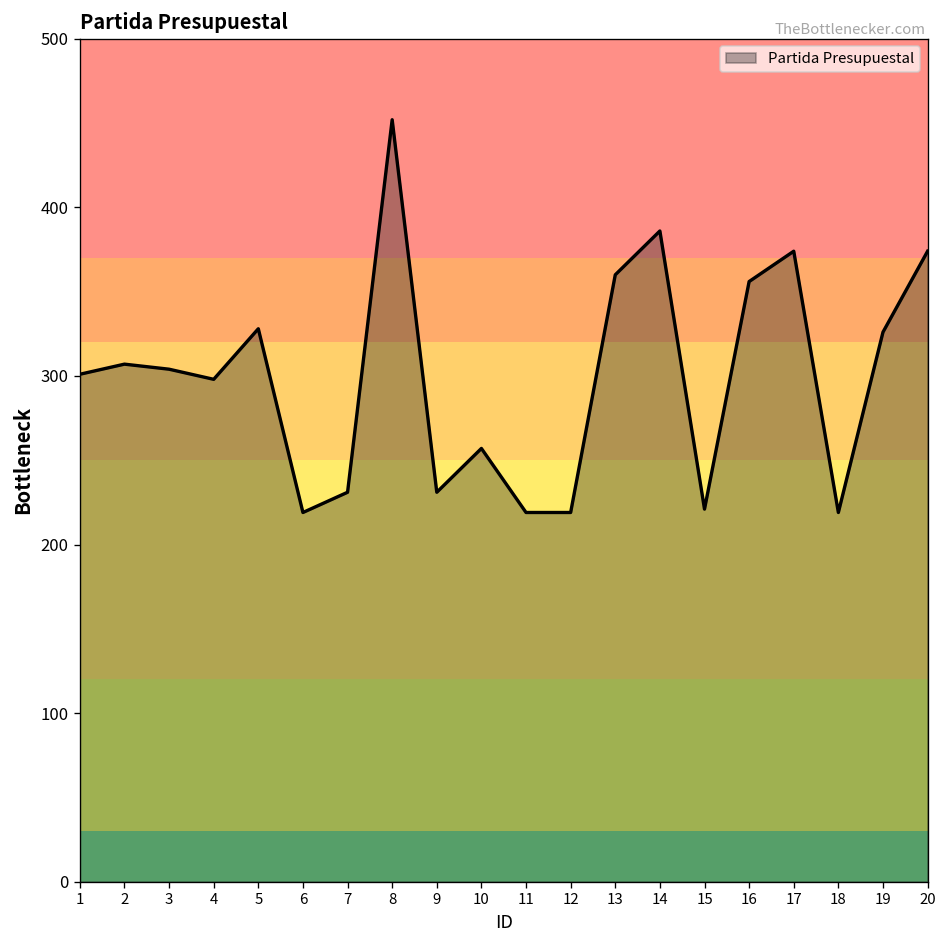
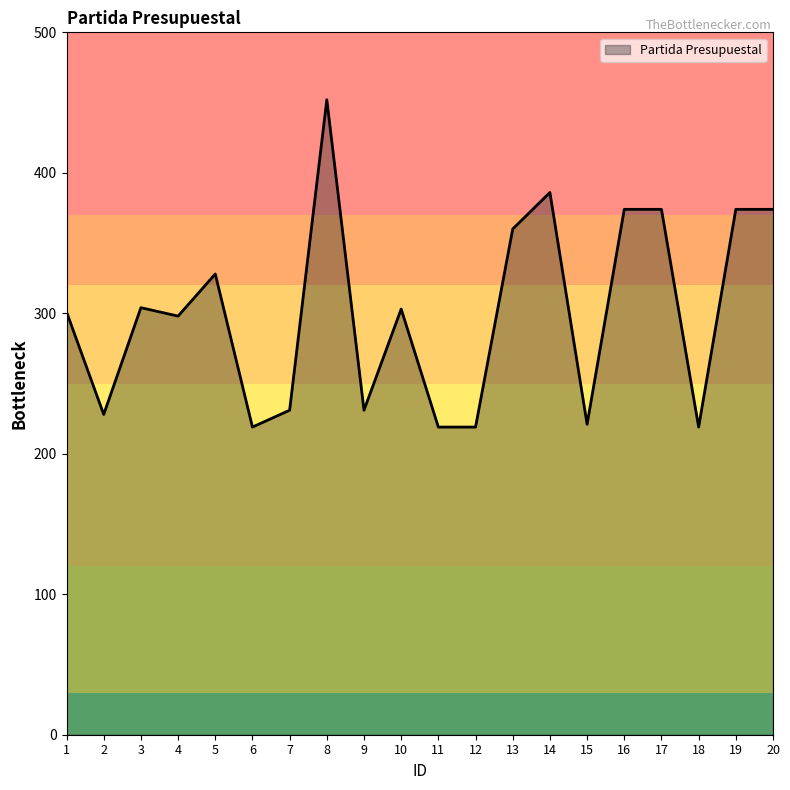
  {
    "1": 301,
-   "2": 307,
+   "2": 228,
    "3": 304,
    "4": 298,
    "5": 328,
    "6": 219,
    "7": 231,
    "8": 452,
    "9": 231,
-   "10": 257,
+   "10": 303,
    "11": 219,
    "12": 219,
    "13": 360,
    "14": 386,
    "15": 221,
-   "16": 356,
+   "16": 374,
    "17": 374,
    "18": 219,
-   "19": 326,
+   "19": 374,
    "20": 374
  }
